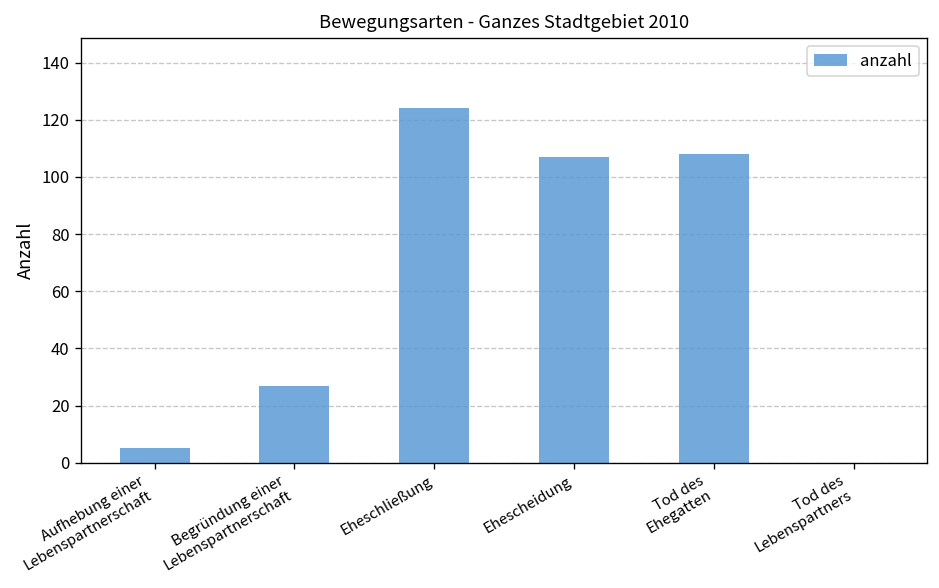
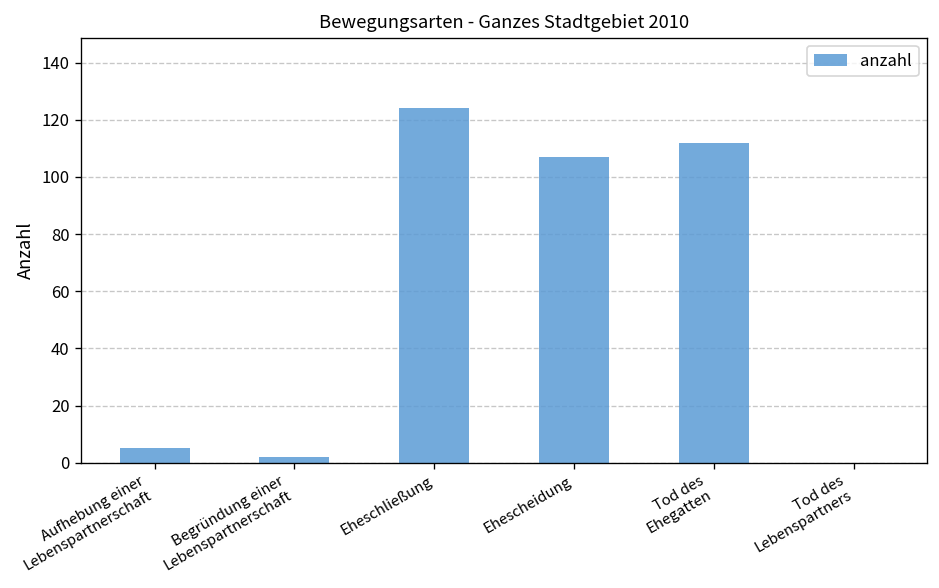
  {
    "Aufhebung einer Lebenspartnerschaft": 5,
-   "Begründung einer Lebenspartnerschaft": 27,
+   "Begründung einer Lebenspartnerschaft": 2,
    "Eheschließung": 124,
    "Ehescheidung": 107,
-   "Tod des Ehegatten": 108,
+   "Tod des Ehegatten": 112,
    "Tod des Lebenspartners": 0
  }
